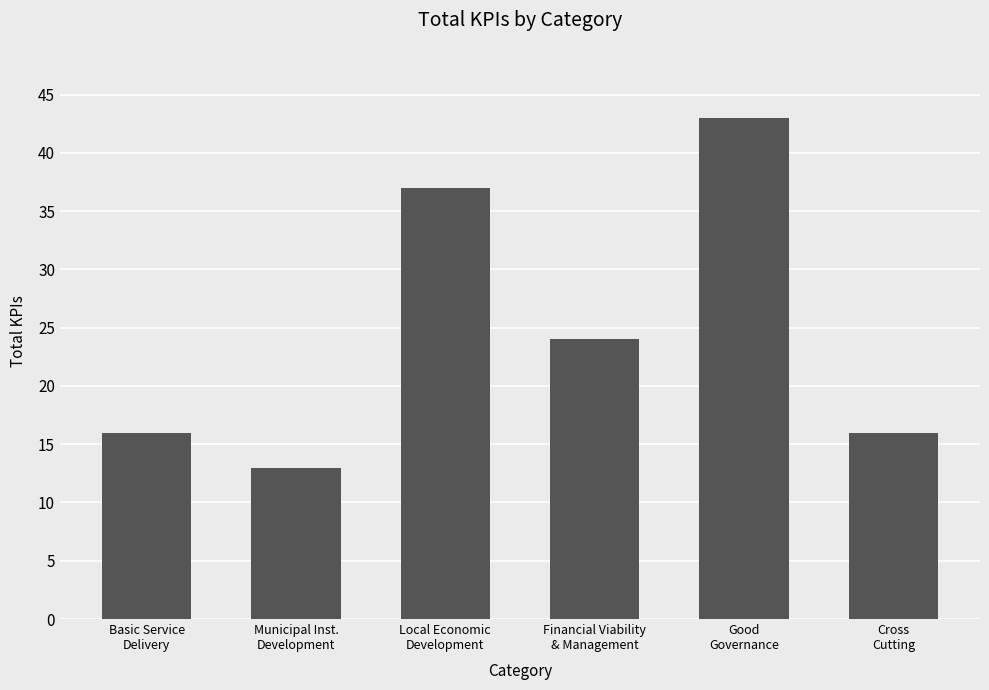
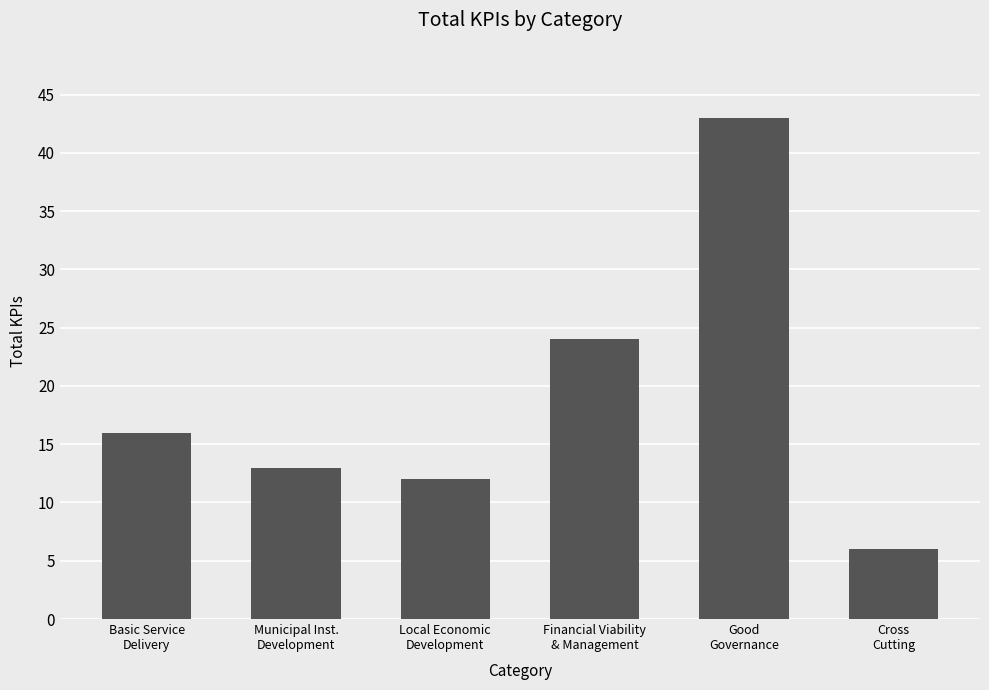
  {
    "Basic Service Delivery": 16,
    "Municipal Inst. Development": 13,
-   "Local Economic Development": 37,
+   "Local Economic Development": 12,
    "Financial Viability & Management": 24,
    "Good Governance": 43,
-   "Cross Cutting": 16
+   "Cross Cutting": 6
  }
